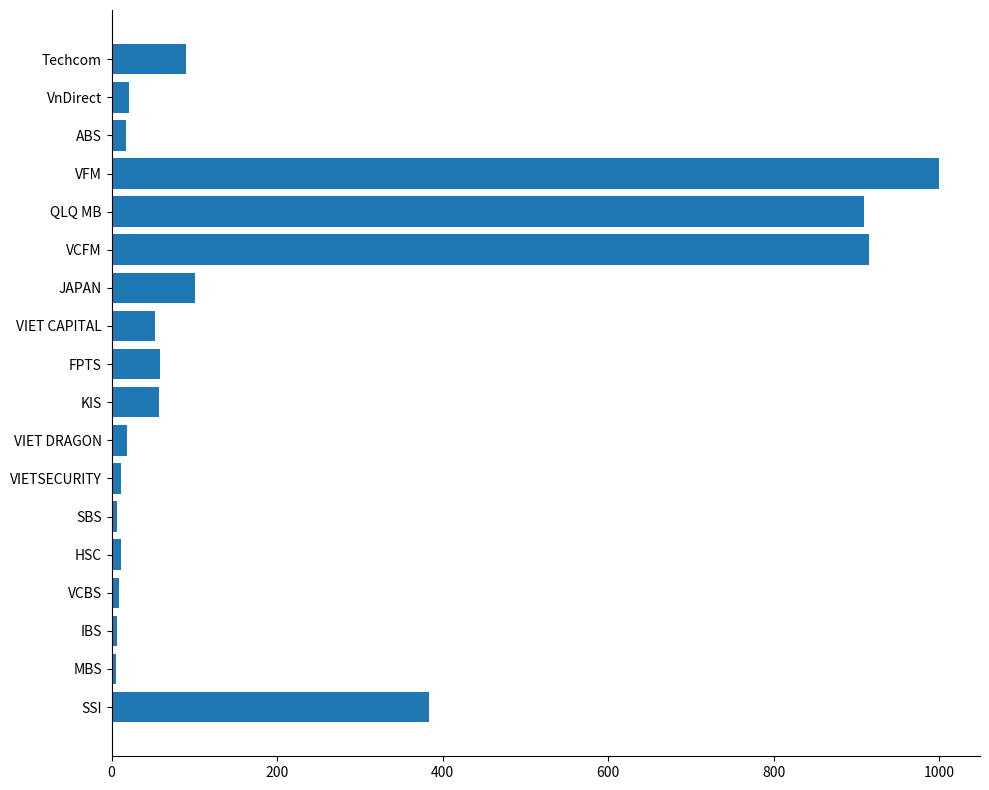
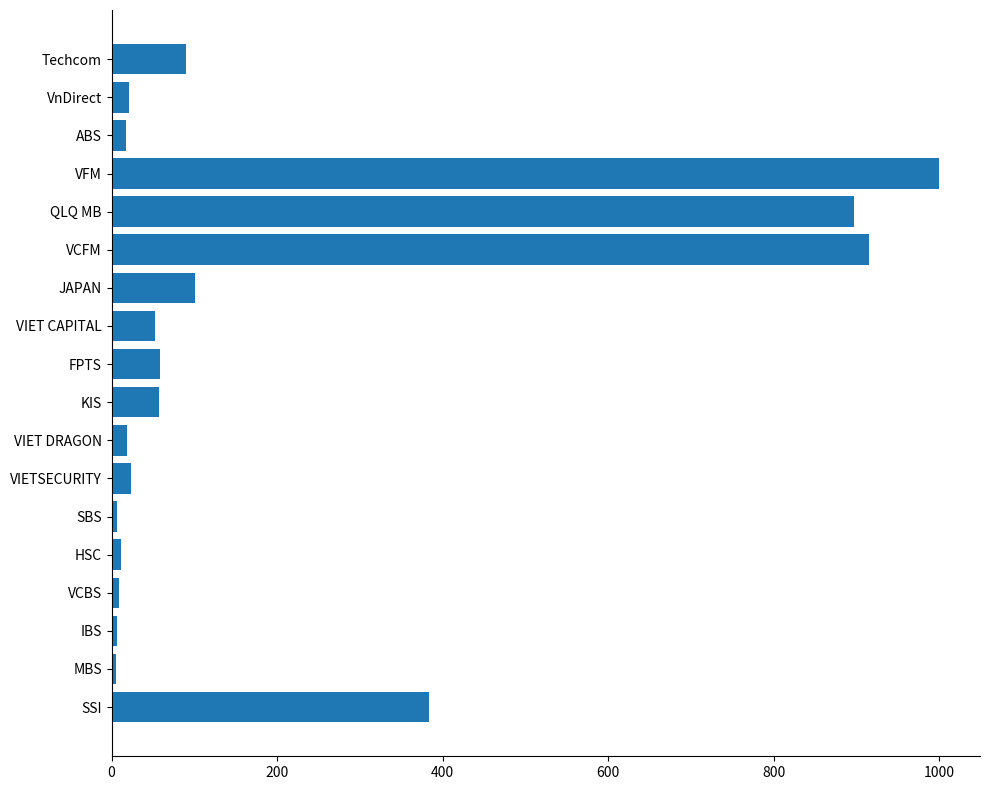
  {
    "Techcom": 90,
    "VnDirect": 20,
    "ABS": 20,
    "VFM": 1000,
-   "QLQ MB": 910,
+   "QLQ MB": 900,
    "VCFM": 920,
    "JAPAN": 100,
    "VIET CAPITAL": 50,
    "FPTS": 60,
    "KIS": 60,
    "VIET DRAGON": 20,
-   "VIETSECURITY": 10,
+   "VIETSECURITY": 20,
    "SBS": 10,
    "HSC": 10,
    "VCBS": 10,
    "IBS": 10,
    "MBS": 10,
    "SSI": 380
  }
